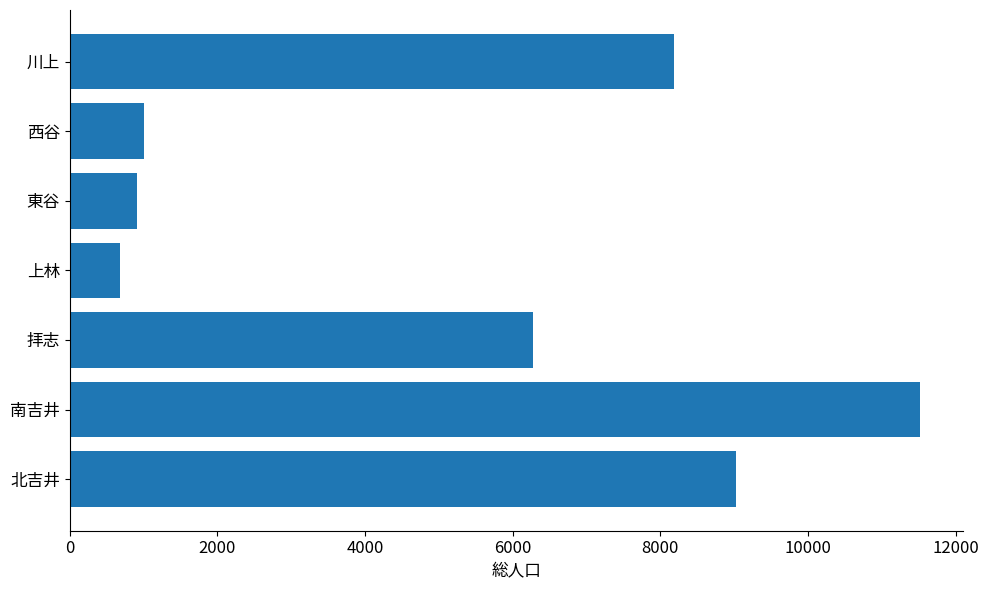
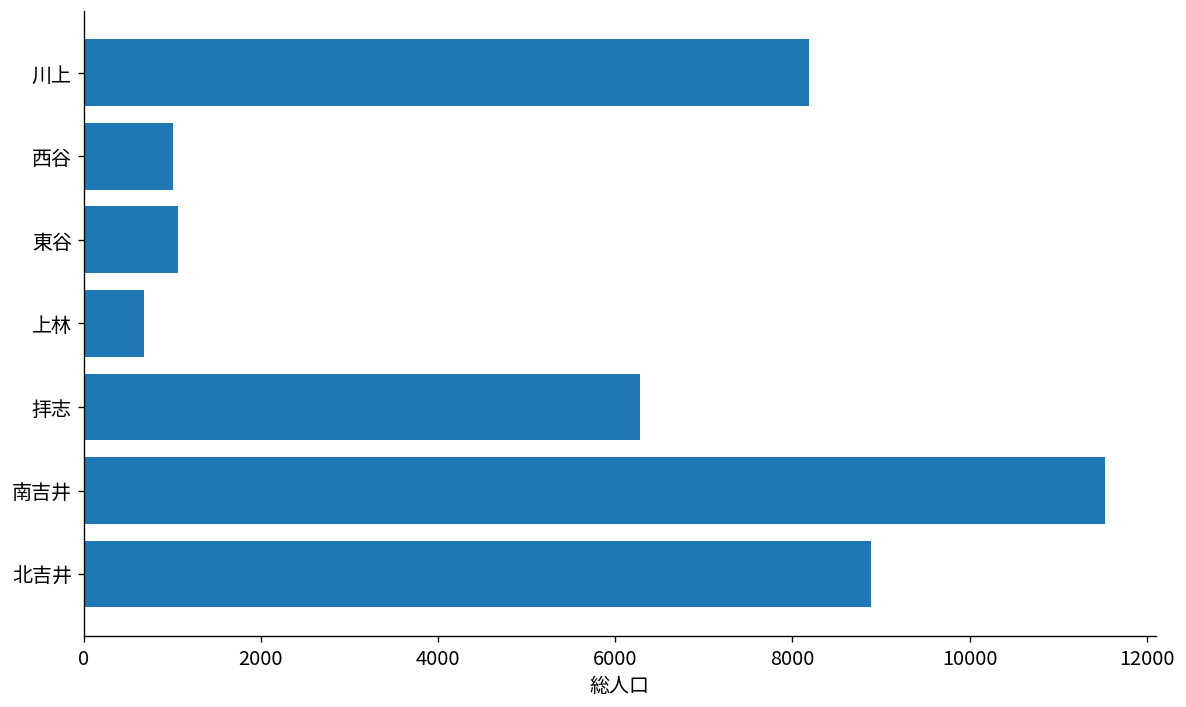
  {
    "川上": 8200,
    "西谷": 1000,
-   "東谷": 900,
+   "東谷": 1100,
    "上林": 700,
    "拝志": 6300,
    "南吉井": 11500,
-   "北吉井": 9000
+   "北吉井": 8900
  }
